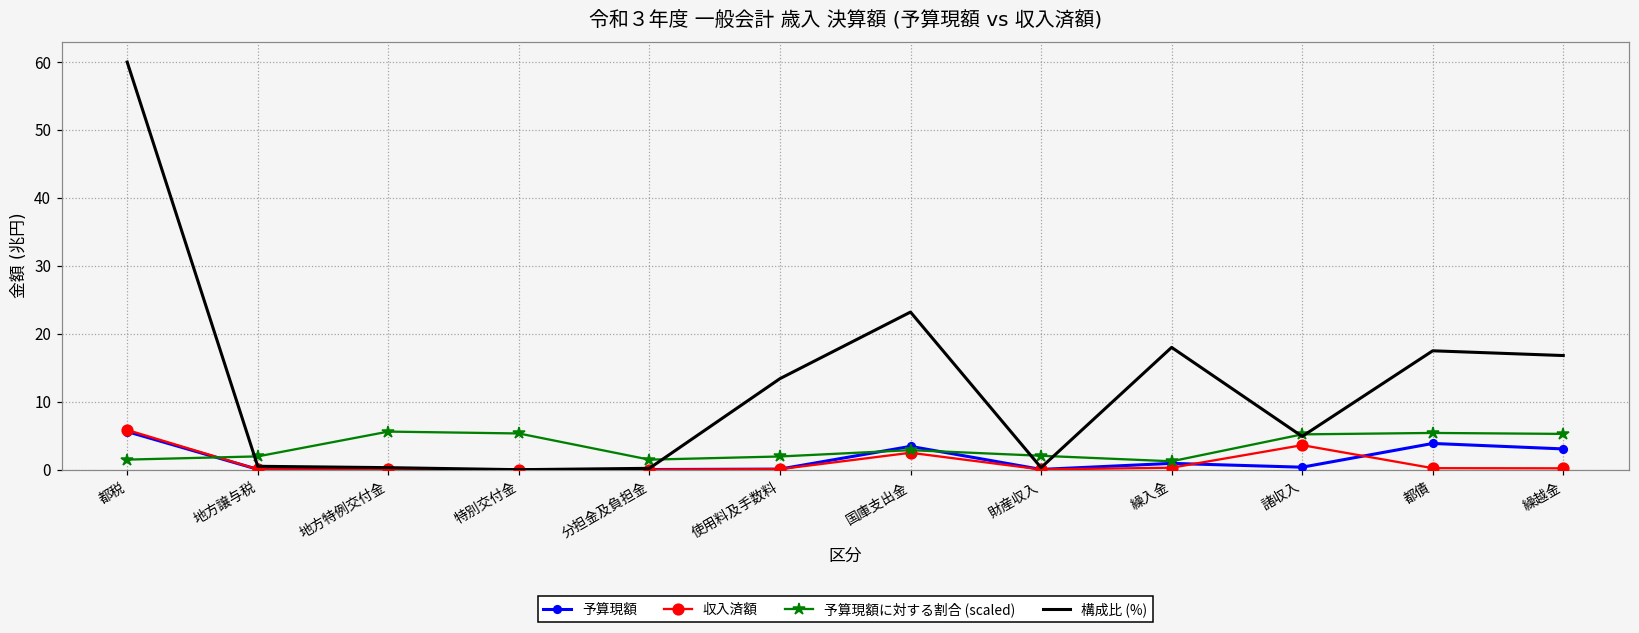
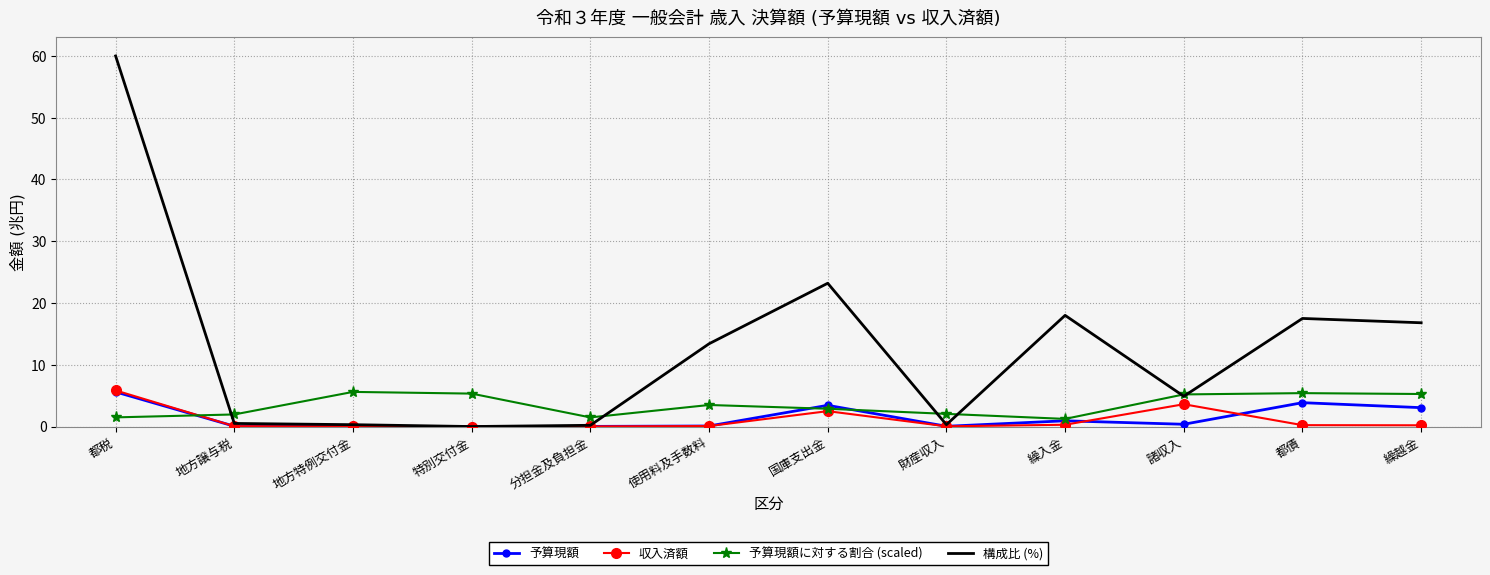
  {
    "予算現額": {
      "国庫支出金": 3,
      "諸収入": 0,
      "都債": 4,
      "繰越金": 3
    },
    "収入済額": {
      "繰入金": 0,
      "諸収入": 4,
      "都債": 0,
      "繰越金": 0
    },
    "予算現額に対する割合 (scaled)": {
      "都税": 1,
      "地方譲与税": 2,
      "地方特例交付金": 6,
      "特別交付金": 5,
      "分担金及負担金": 1,
-     "使用料及手数料": 2,
+     "使用料及手数料": 3,
      "財産収入": 2,
      "都債": 5,
      "繰越金": 5
    },
    "構成比 (%)": {
      "都税": 60,
      "地方譲与税": 1,
      "使用料及手数料": 13,
      "国庫支出金": 23,
      "繰入金": 18,
      "都債": 18,
      "繰越金": 17
    }
  }
